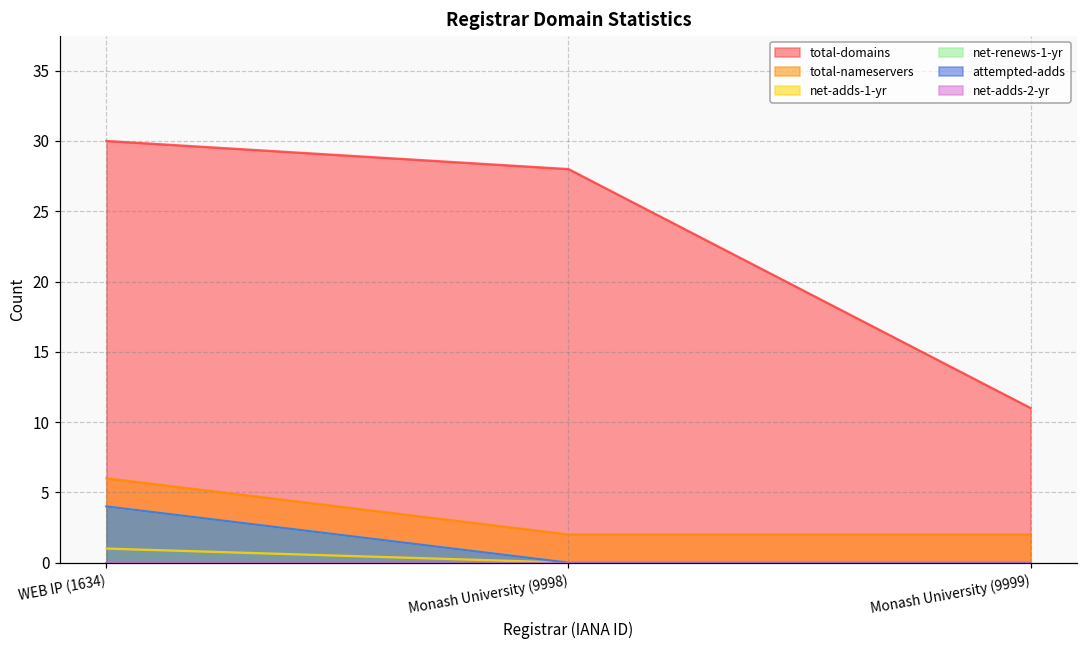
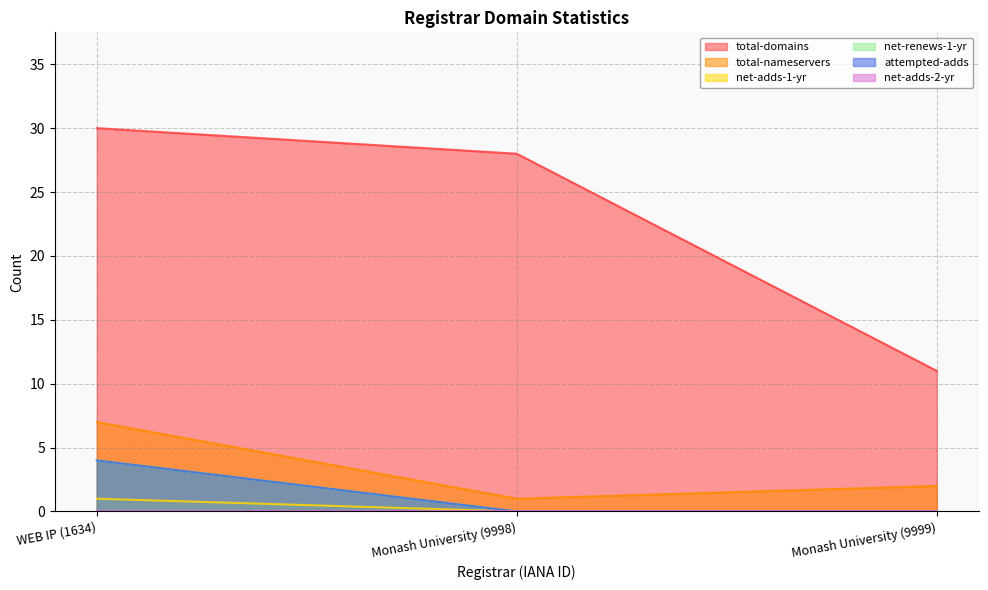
  {
    "total-domains": {
      "WEB IP (1634)": 30,
      "Monash University (9998)": 28,
      "Monash University (9999)": 11
    },
    "total-nameservers": {
-     "WEB IP (1634)": 6,
-     "Monash University (9998)": 2,
+     "WEB IP (1634)": 7,
+     "Monash University (9998)": 1,
      "Monash University (9999)": 2
    },
    "net-adds-1-yr": {
      "WEB IP (1634)": 1
    },
    "attempted-adds": {
      "WEB IP (1634)": 4
    },
    "net-adds-2-yr": {
      "WEB IP (1634)": 0
    }
  }
